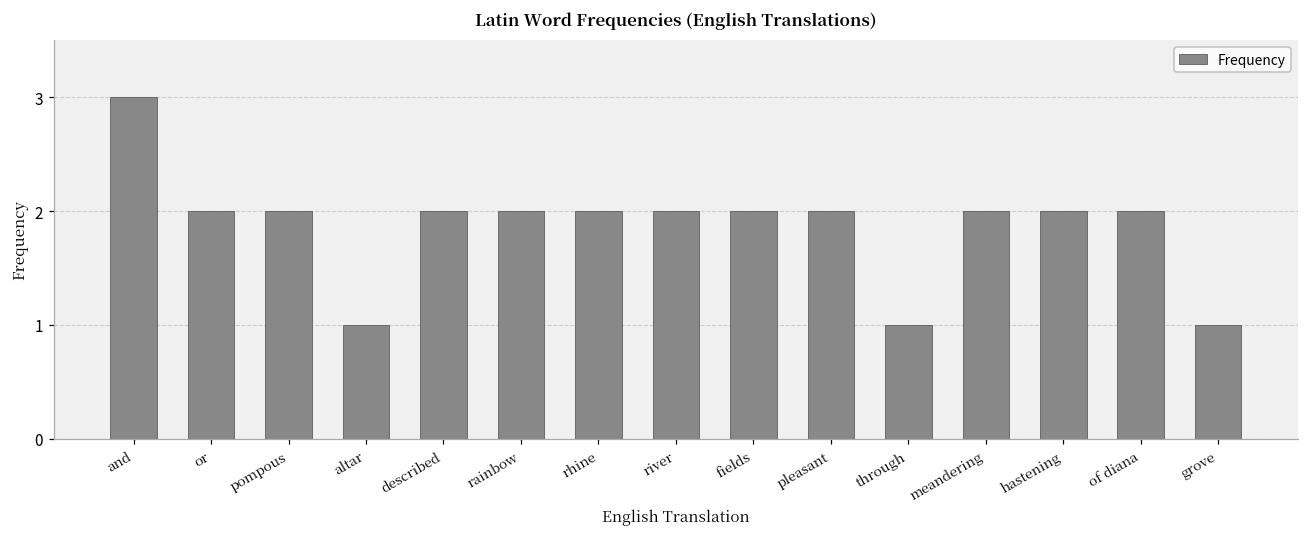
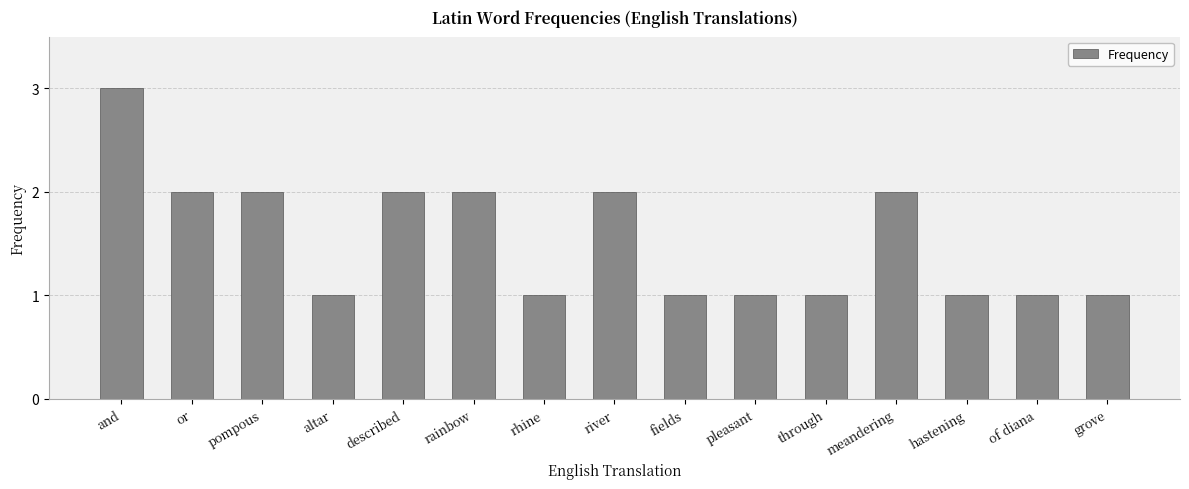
  {
    "and": 3,
    "or": 2,
    "pompous": 2,
    "altar": 1,
    "described": 2,
    "rainbow": 2,
-   "rhine": 2,
+   "rhine": 1,
    "river": 2,
-   "fields": 2,
-   "pleasant": 2,
+   "fields": 1,
+   "pleasant": 1,
    "through": 1,
    "meandering": 2,
-   "hastening": 2,
-   "of diana": 2,
+   "hastening": 1,
+   "of diana": 1,
    "grove": 1
  }
